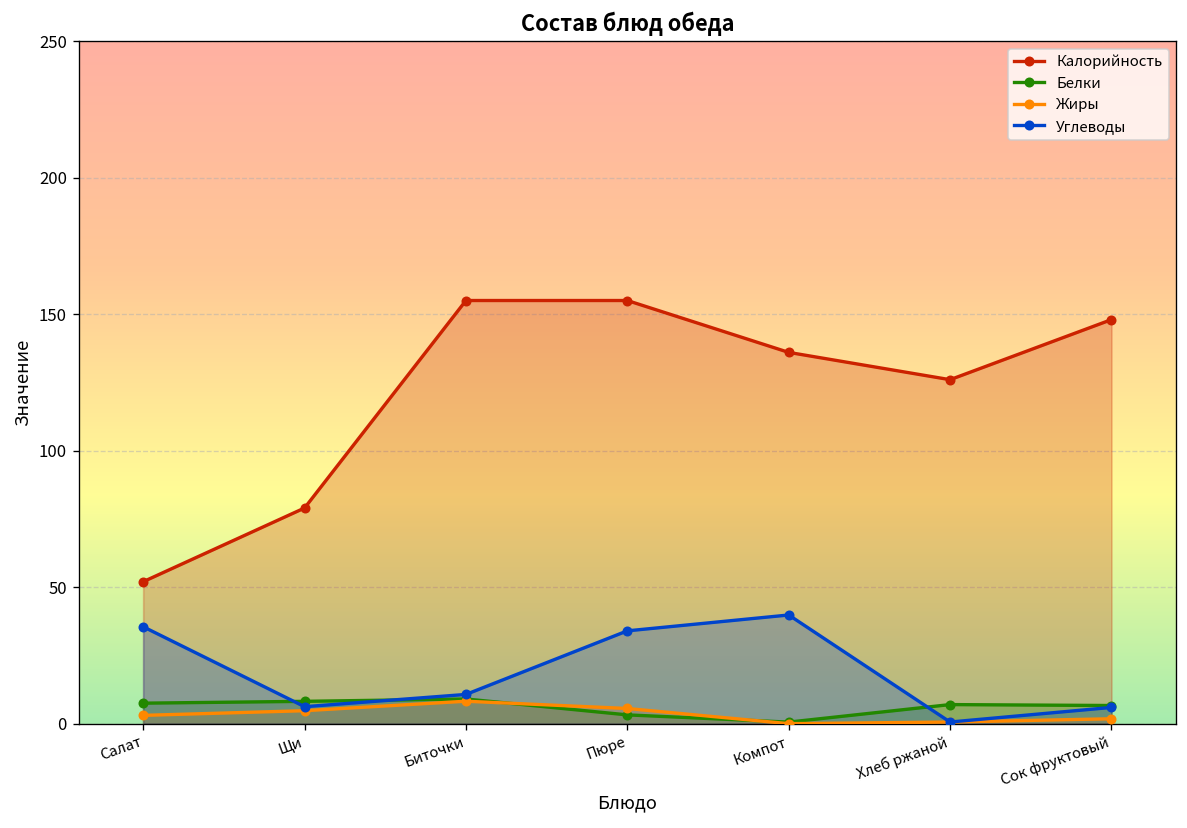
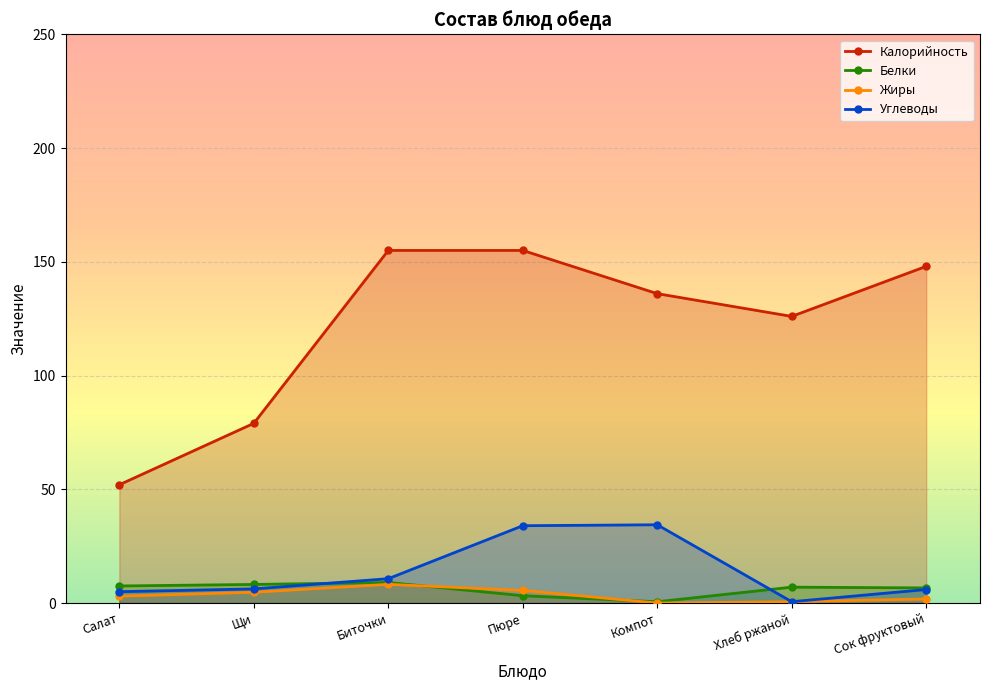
  {
    "Белки": {
      "Салат": 8,
      "Щи": 8,
      "Пюре": 3,
      "Хлеб ржаной": 7
    },
    "Углеводы": {
-     "Салат": 36,
+     "Салат": 5,
      "Щи": 6,
      "Биточки": 11,
      "Пюре": 34,
-     "Компот": 40
+     "Компот": 34
    }
  }
